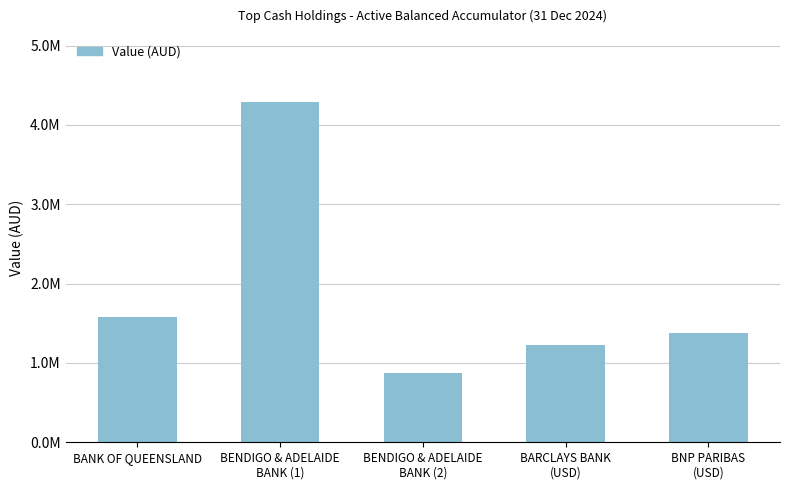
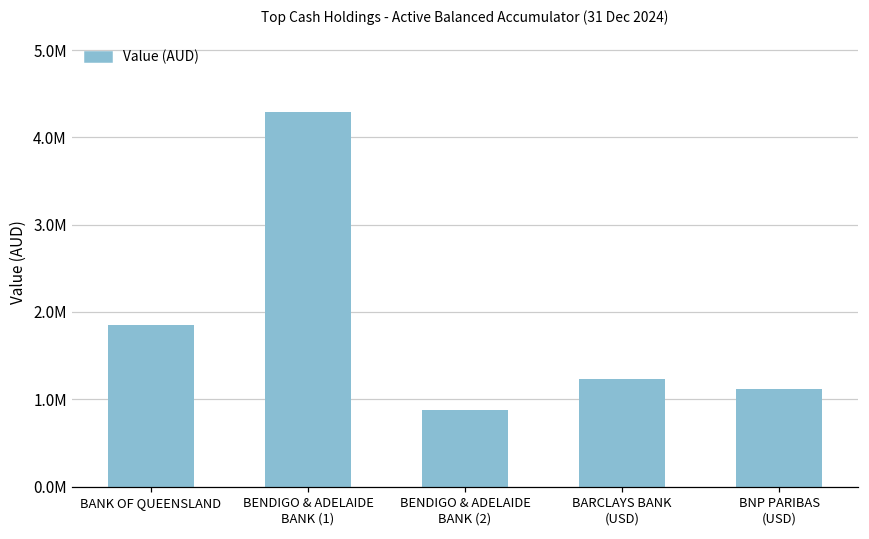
  {
-   "BANK OF QUEENSLAND": 1600000,
+   "BANK OF QUEENSLAND": 1900000,
    "BENDIGO & ADELAIDE BANK (1)": 4300000,
    "BENDIGO & ADELAIDE BANK (2)": 900000,
    "BARCLAYS BANK (USD)": 1200000,
-   "BNP PARIBAS (USD)": 1400000
+   "BNP PARIBAS (USD)": 1100000
  }
